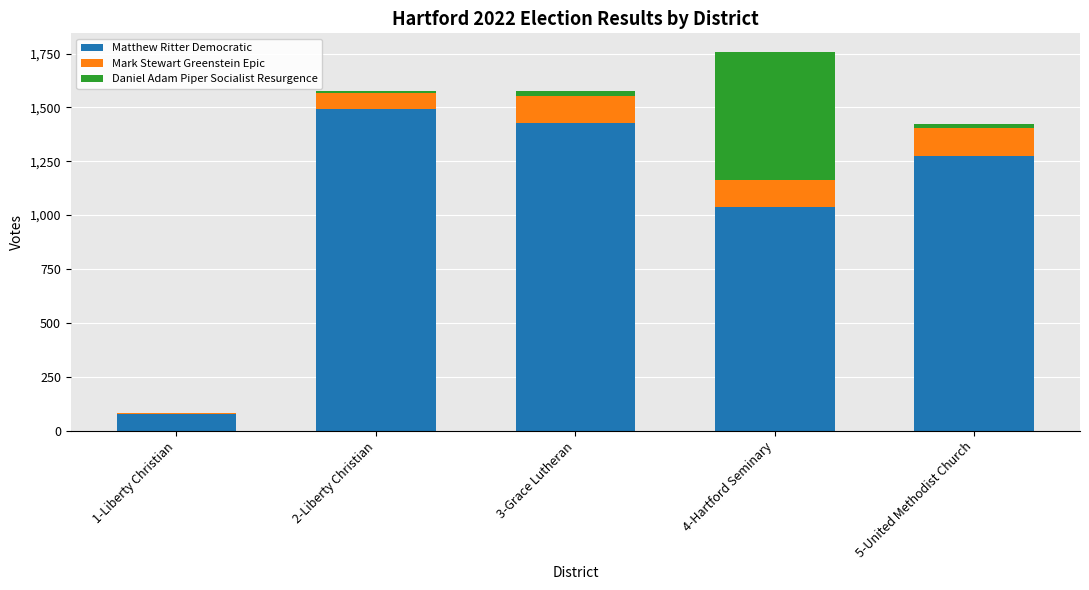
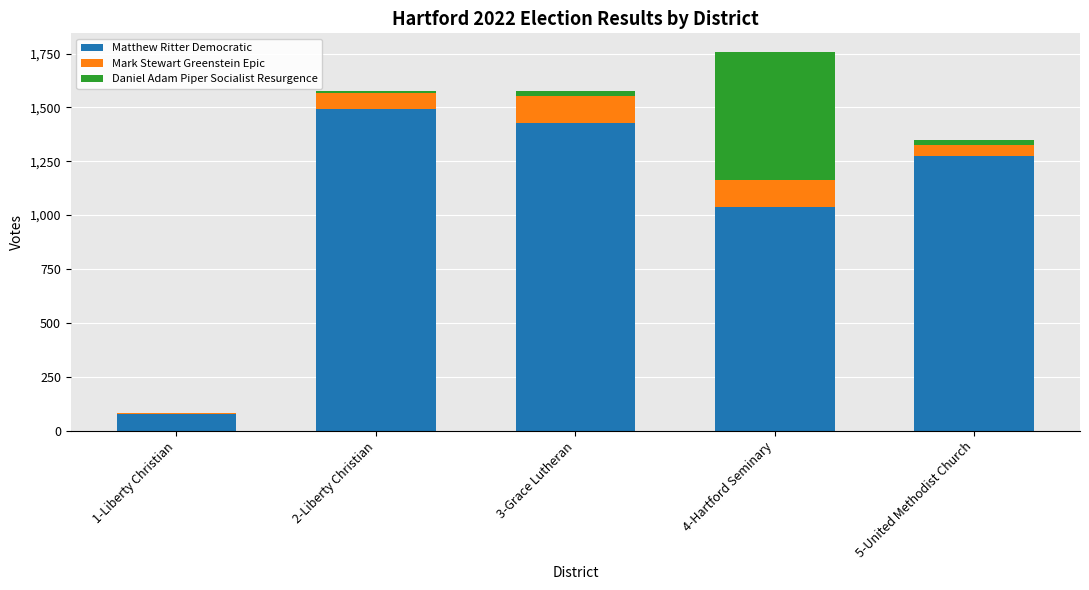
  {
    "Matthew Ritter Democratic": {
      "1-Liberty Christian": "80",
      "2-Liberty Christian": "1,490",
      "3-Grace Lutheran": "1,430",
      "4-Hartford Seminary": "1,040",
      "5-United Methodist Church": "1,270"
    },
    "Mark Stewart Greenstein Epic": {
      "2-Liberty Christian": "70",
      "3-Grace Lutheran": "130",
      "4-Hartford Seminary": "130",
-     "5-United Methodist Church": "130"
+     "5-United Methodist Church": "50"
    },
    "Daniel Adam Piper Socialist Resurgence": {
      "2-Liberty Christian": "10",
      "3-Grace Lutheran": "20",
      "4-Hartford Seminary": "590",
      "5-United Methodist Church": "20"
    }
  }
